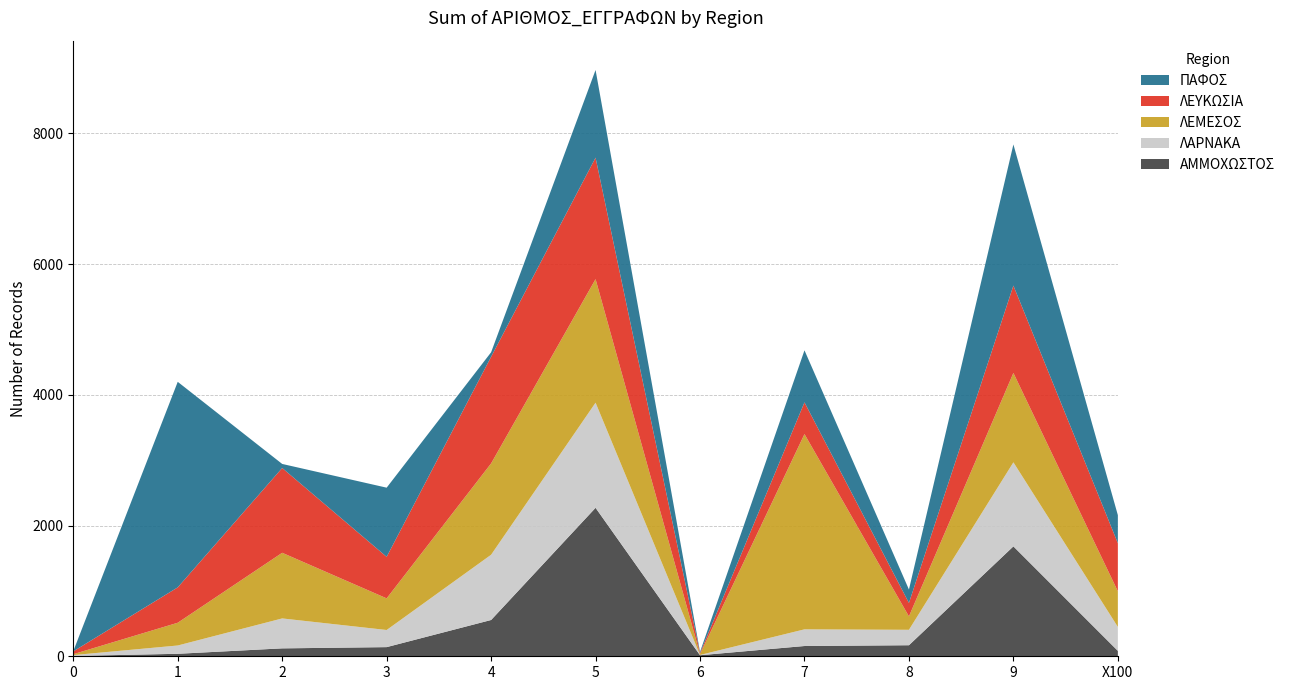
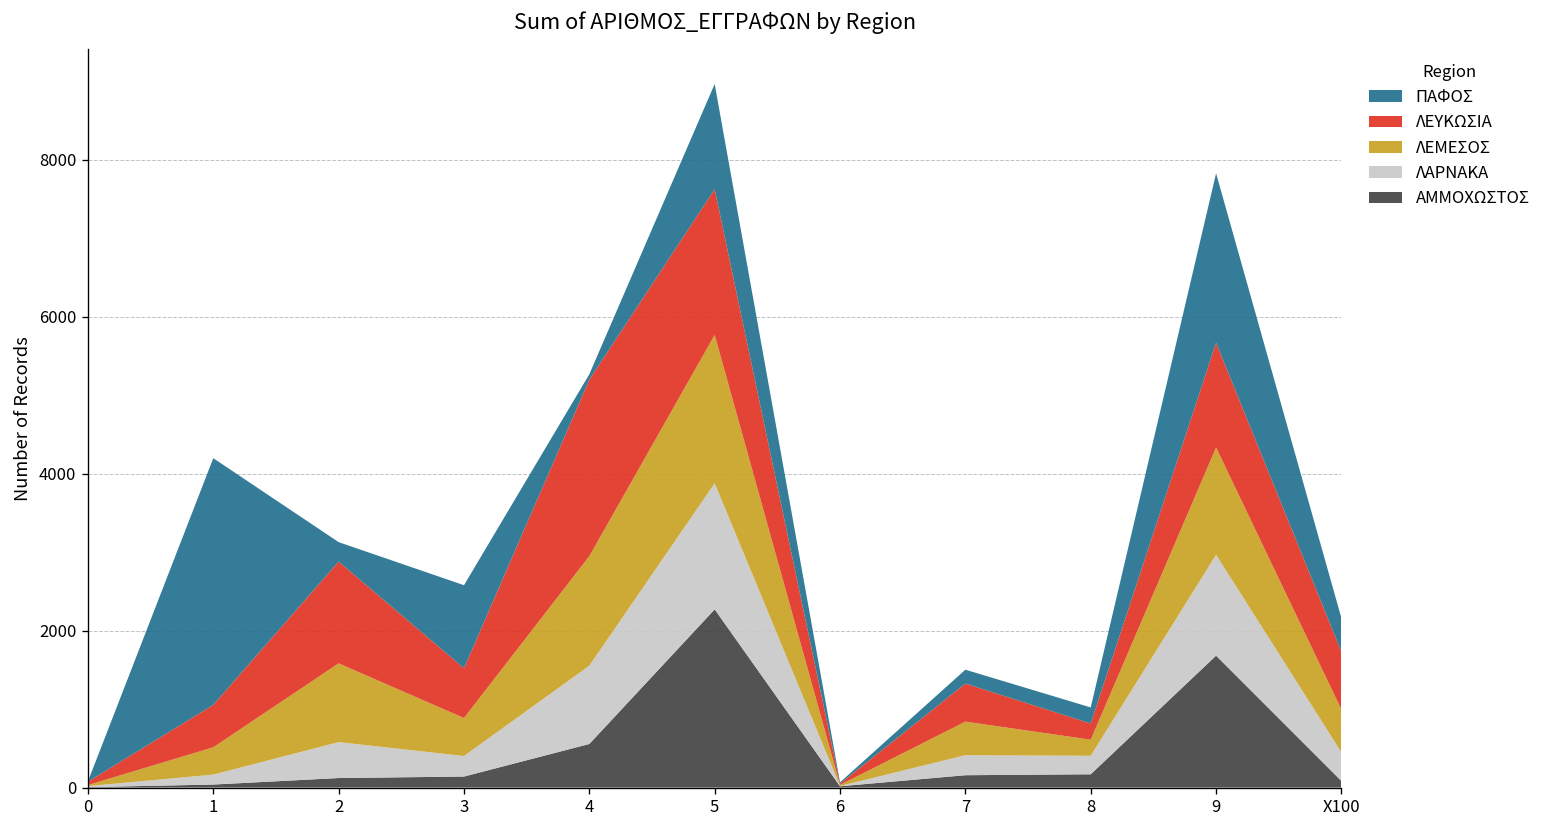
  {
    "ΑΜΜΟΧΩΣΤΟΣ": {
      "2": 100,
      "3": 100,
      "4": 600,
      "5": 2300,
      "7": 200,
      "8": 200,
      "9": 1700,
      "X100": 100
    },
    "ΛΑΡΝΑΚΑ": {
      "1": 100,
      "2": 500,
      "3": 300,
      "4": 1000,
      "5": 1600,
      "7": 300,
      "8": 200,
      "9": 1300,
      "X100": 400
    },
    "ΛΕΜΕΣΟΣ": {
      "1": 300,
      "2": 1000,
      "3": 500,
      "4": 1400,
      "5": 1900,
-     "7": 3000,
+     "7": 400,
      "8": 200,
      "9": 1400,
      "X100": 500
    },
    "ΛΕΥΚΩΣΙΑ": {
      "1": 500,
      "2": 1300,
      "3": 600,
-     "4": 1600,
+     "4": 2200,
      "5": 1900,
      "7": 500,
      "8": 200,
      "9": 1300,
      "X100": 700
    },
    "ΠΑΦΟΣ": {
      "1": 3100,
-     "2": 100,
+     "2": 200,
      "3": 1100,
      "4": 100,
      "5": 1300,
-     "7": 800,
+     "7": 200,
      "8": 200,
      "9": 2200,
      "X100": 400
    }
  }
